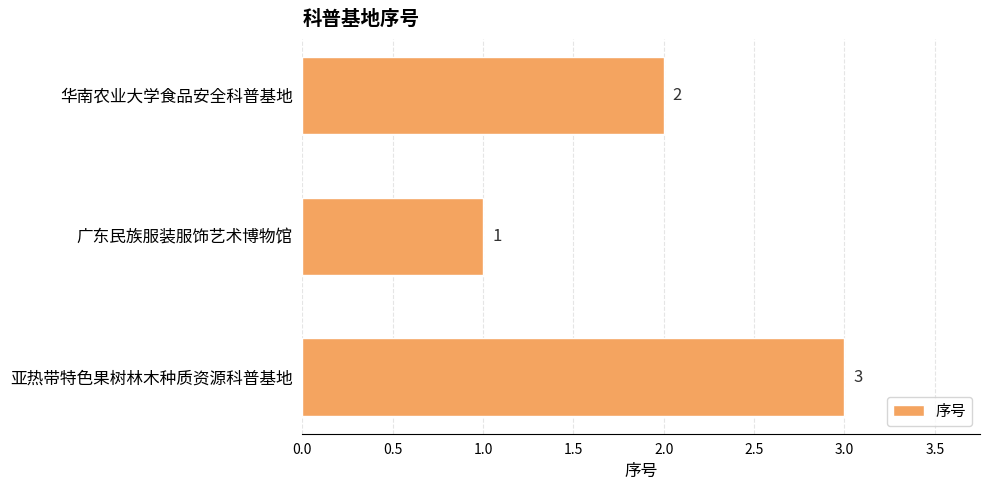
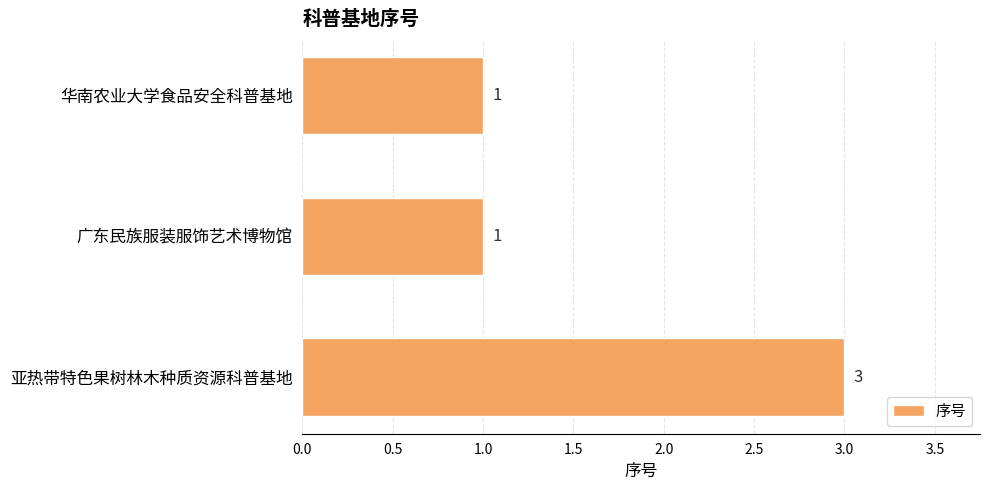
  {
-   "华南农业大学食品安全科普基地": 2,
+   "华南农业大学食品安全科普基地": 1,
    "广东民族服装服饰艺术博物馆": 1,
    "亚热带特色果树林木种质资源科普基地": 3
  }
